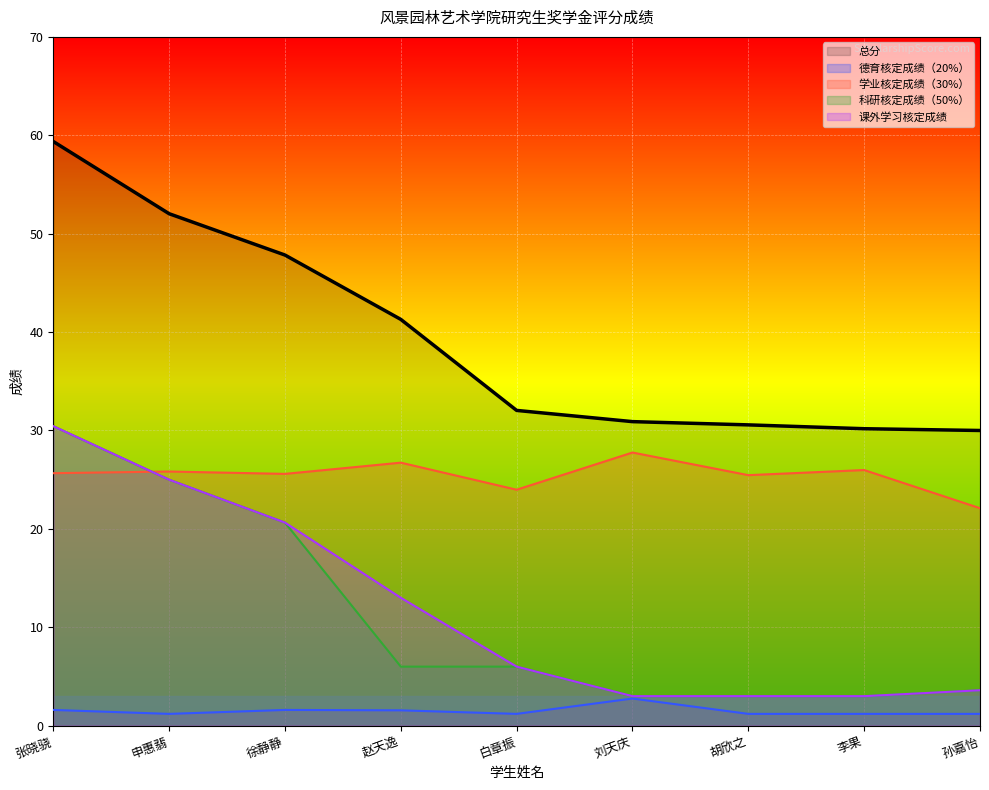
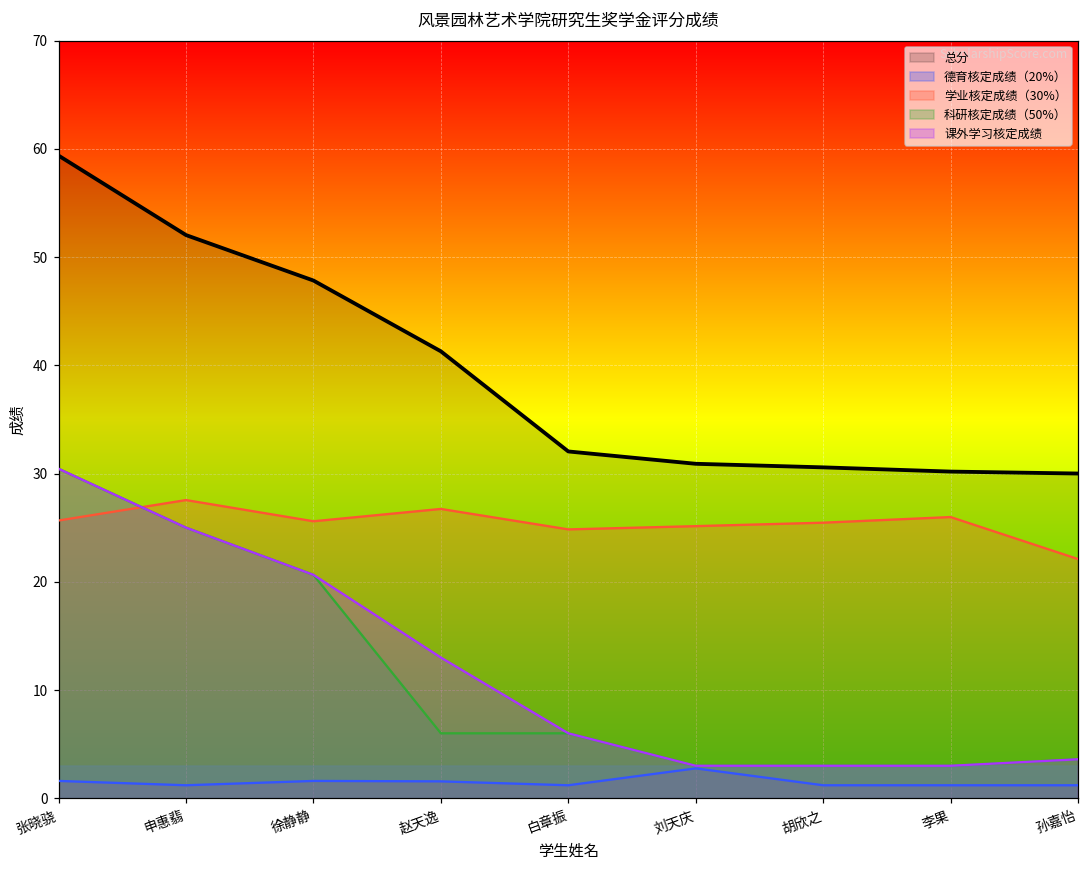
  {
    "学业核定成绩（30%）": {
      "张晓骁": 26,
-     "申惠翡": 26,
+     "申惠翡": 28,
      "徐静静": 26,
      "赵天逸": 27,
-     "白章振": 24,
-     "刘天庆": 28,
+     "白章振": 25,
+     "刘天庆": 25,
      "胡欣之": 25,
      "李果": 26,
      "孙嘉怡": 22
    }
  }
